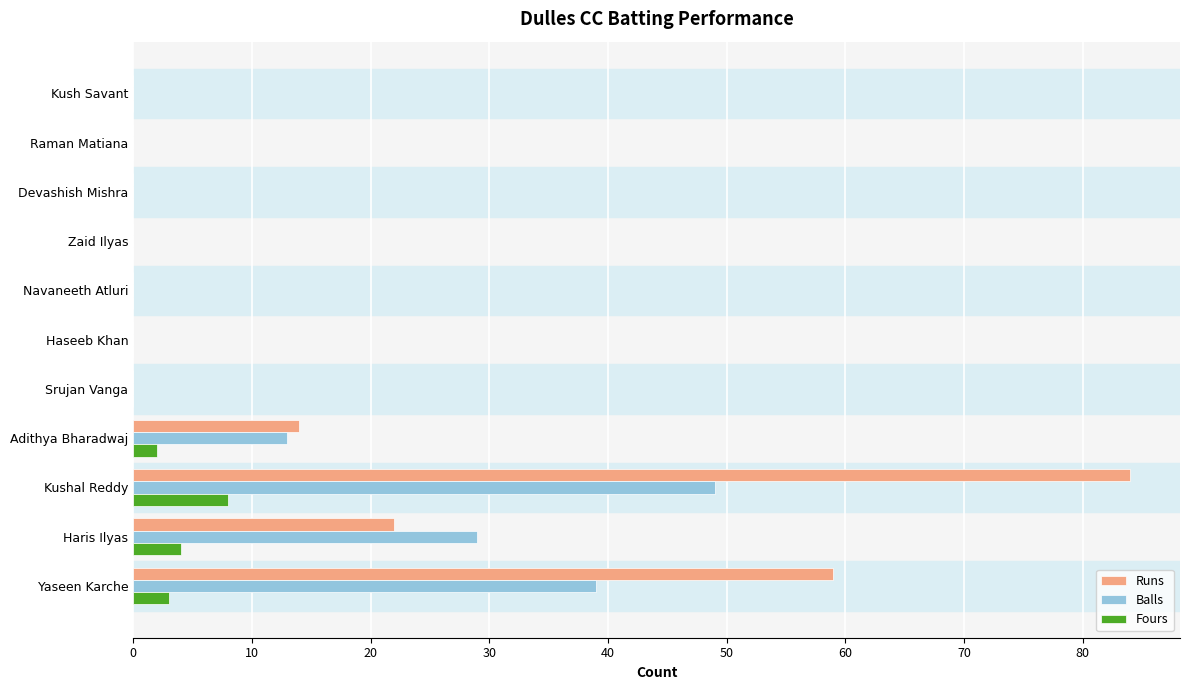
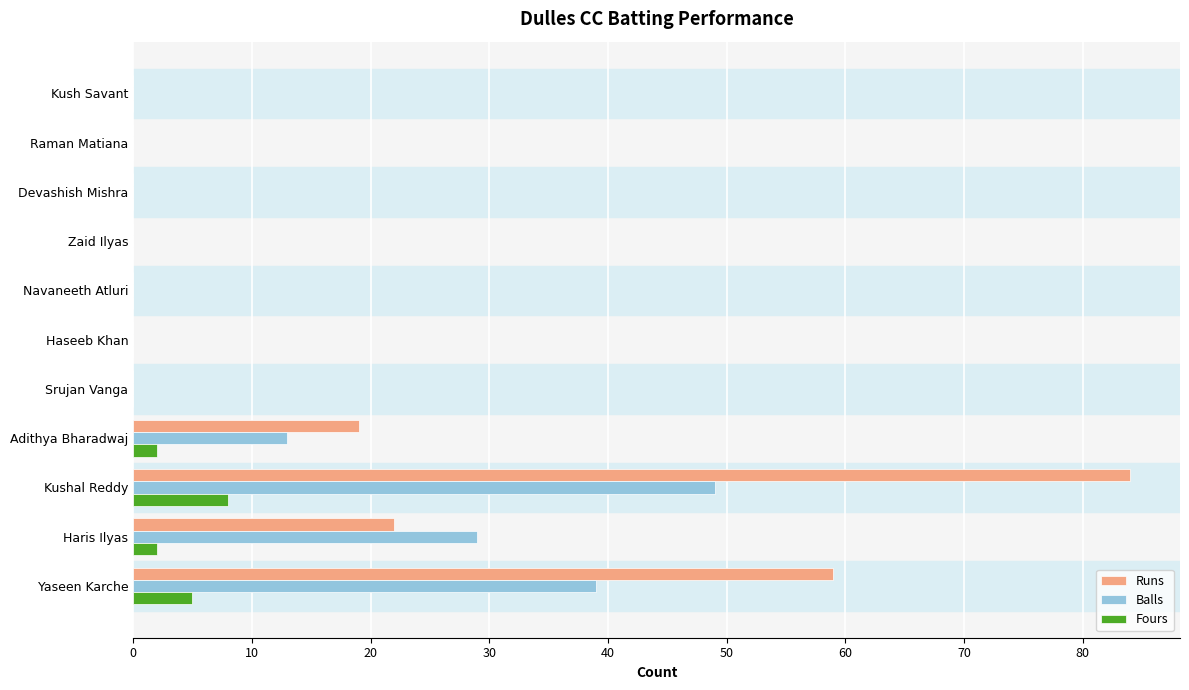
  {
    "Runs": {
      "Kush Savant": 0,
      "Raman Matiana": 0,
      "Devashish Mishra": 0,
      "Zaid Ilyas": 0,
      "Navaneeth Atluri": 0,
      "Haseeb Khan": 0,
      "Srujan Vanga": 0,
-     "Adithya Bharadwaj": 14,
+     "Adithya Bharadwaj": 19,
      "Kushal Reddy": 84,
      "Haris Ilyas": 22,
      "Yaseen Karche": 59
    },
    "Balls": {
      "Kush Savant": 0,
      "Raman Matiana": 0,
      "Devashish Mishra": 0,
      "Zaid Ilyas": 0,
      "Navaneeth Atluri": 0,
      "Haseeb Khan": 0,
      "Srujan Vanga": 0,
      "Adithya Bharadwaj": 13,
      "Kushal Reddy": 49,
      "Haris Ilyas": 29,
      "Yaseen Karche": 39
    },
    "Fours": {
      "Kush Savant": 0,
      "Raman Matiana": 0,
      "Devashish Mishra": 0,
      "Zaid Ilyas": 0,
      "Navaneeth Atluri": 0,
      "Haseeb Khan": 0,
      "Srujan Vanga": 0,
      "Adithya Bharadwaj": 2,
      "Kushal Reddy": 8,
-     "Haris Ilyas": 4,
-     "Yaseen Karche": 3
+     "Haris Ilyas": 2,
+     "Yaseen Karche": 5
    }
  }
